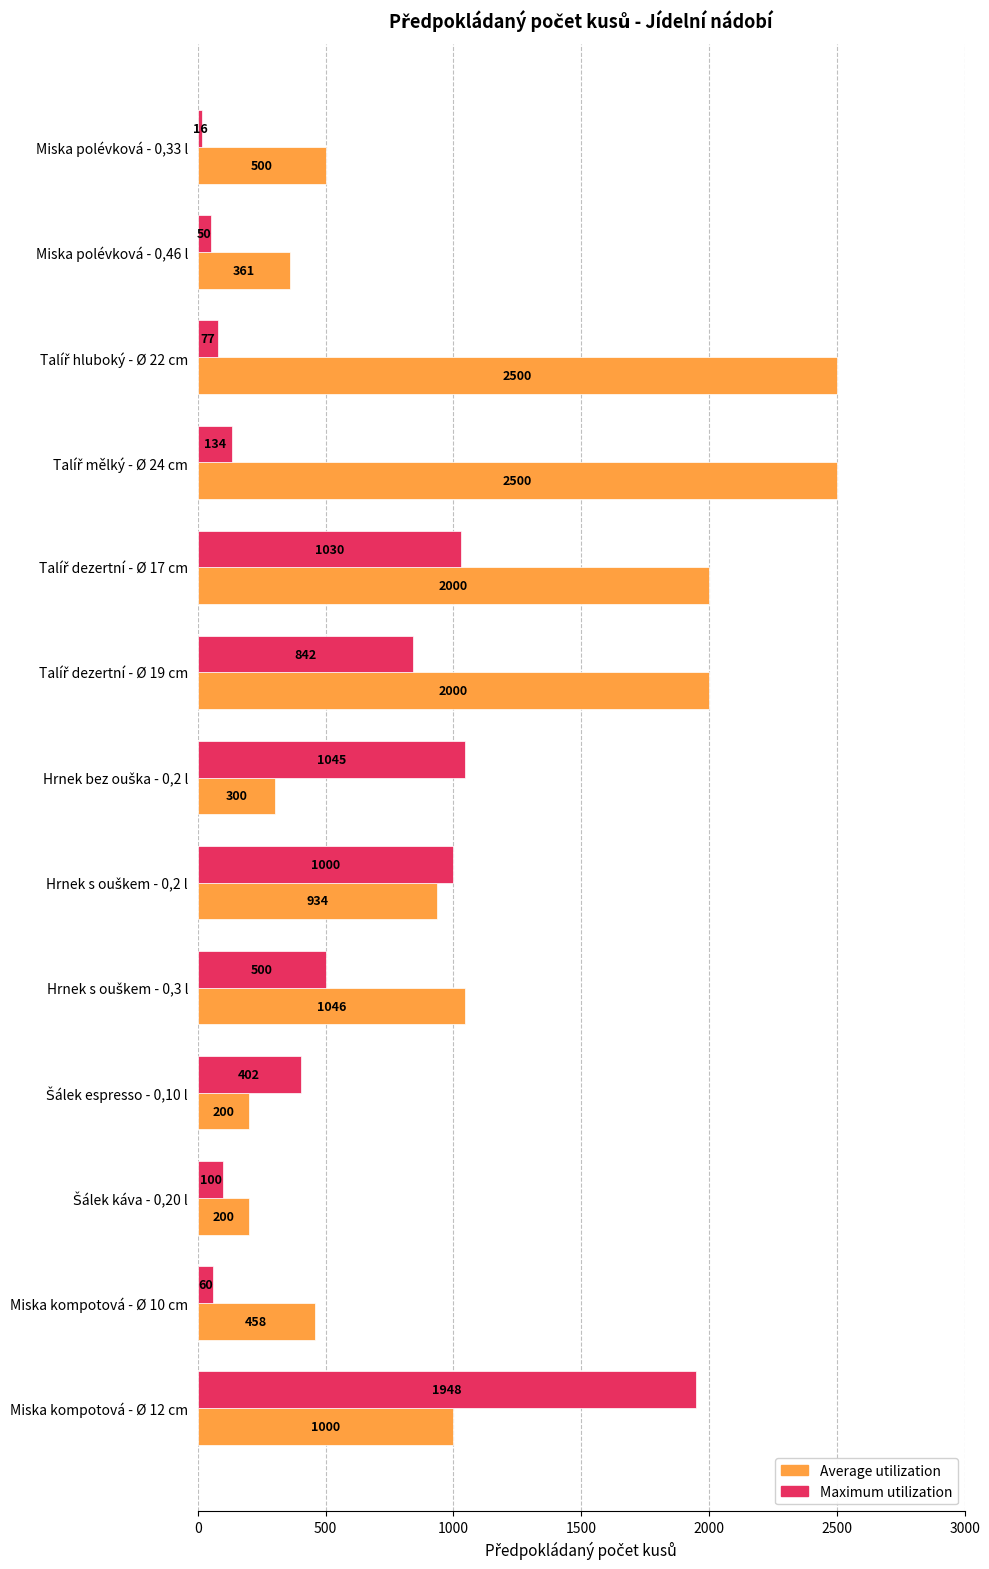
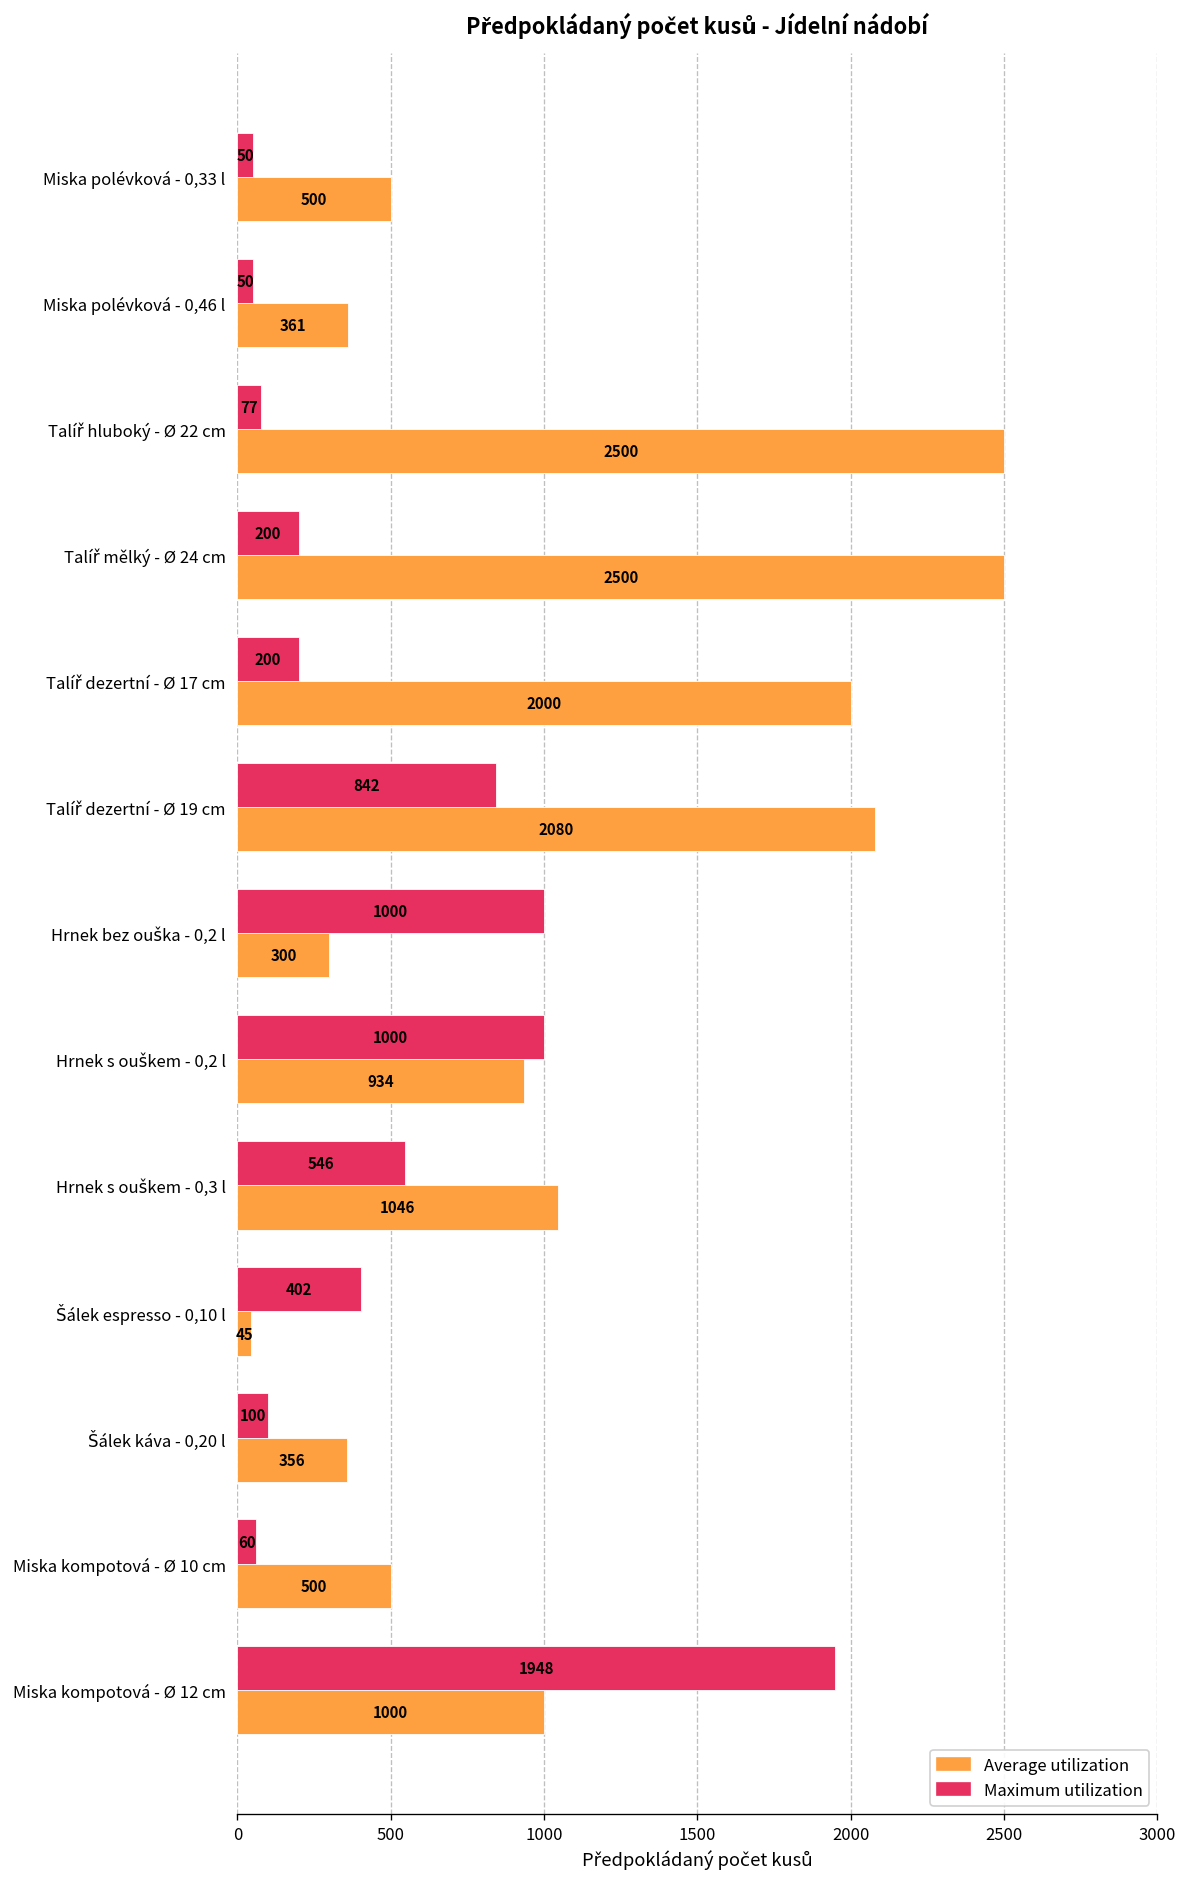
  {
    "Average utilization": {
      "Miska polévková - 0,33 l": 500,
      "Miska polévková - 0,46 l": 361,
      "Talíř hluboký - Ø 22 cm": 2500,
      "Talíř mělký - Ø 24 cm": 2500,
      "Talíř dezertní - Ø 17 cm": 2000,
-     "Talíř dezertní - Ø 19 cm": 2000,
+     "Talíř dezertní - Ø 19 cm": 2080,
      "Hrnek bez ouška - 0,2 l": 300,
      "Hrnek s ouškem - 0,2 l": 934,
      "Hrnek s ouškem - 0,3 l": 1046,
-     "Šálek espresso - 0,10 l": 200,
-     "Šálek káva - 0,20 l": 200,
-     "Miska kompotová - Ø 10 cm": 458,
+     "Šálek espresso - 0,10 l": 45,
+     "Šálek káva - 0,20 l": 356,
+     "Miska kompotová - Ø 10 cm": 500,
      "Miska kompotová - Ø 12 cm": 1000
    },
    "Maximum utilization": {
-     "Miska polévková - 0,33 l": 16,
+     "Miska polévková - 0,33 l": 50,
      "Miska polévková - 0,46 l": 50,
      "Talíř hluboký - Ø 22 cm": 77,
-     "Talíř mělký - Ø 24 cm": 134,
-     "Talíř dezertní - Ø 17 cm": 1030,
+     "Talíř mělký - Ø 24 cm": 200,
+     "Talíř dezertní - Ø 17 cm": 200,
      "Talíř dezertní - Ø 19 cm": 842,
-     "Hrnek bez ouška - 0,2 l": 1045,
+     "Hrnek bez ouška - 0,2 l": 1000,
      "Hrnek s ouškem - 0,2 l": 1000,
-     "Hrnek s ouškem - 0,3 l": 500,
+     "Hrnek s ouškem - 0,3 l": 546,
      "Šálek espresso - 0,10 l": 402,
      "Šálek káva - 0,20 l": 100,
      "Miska kompotová - Ø 10 cm": 60,
      "Miska kompotová - Ø 12 cm": 1948
    }
  }
